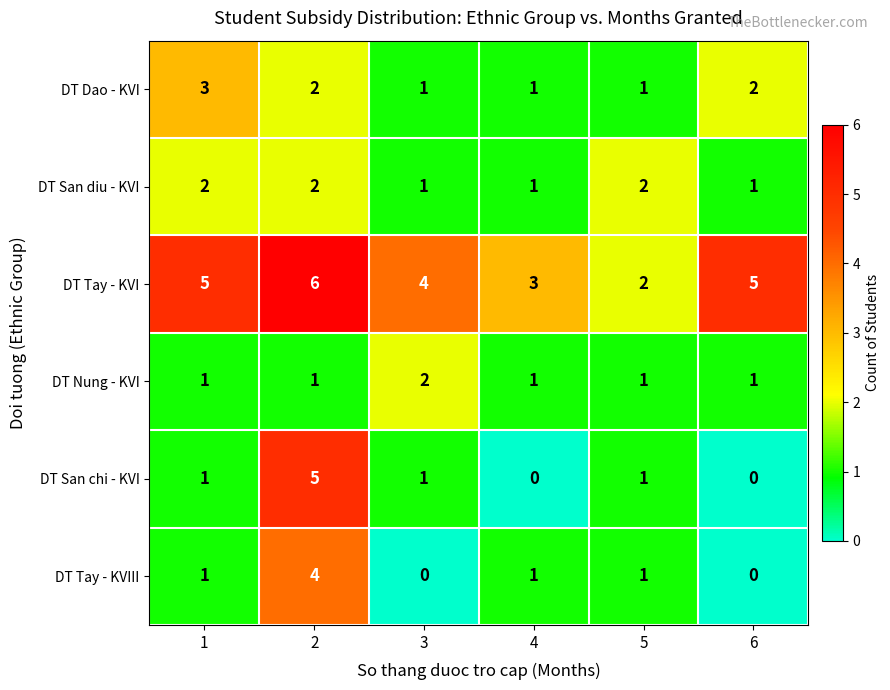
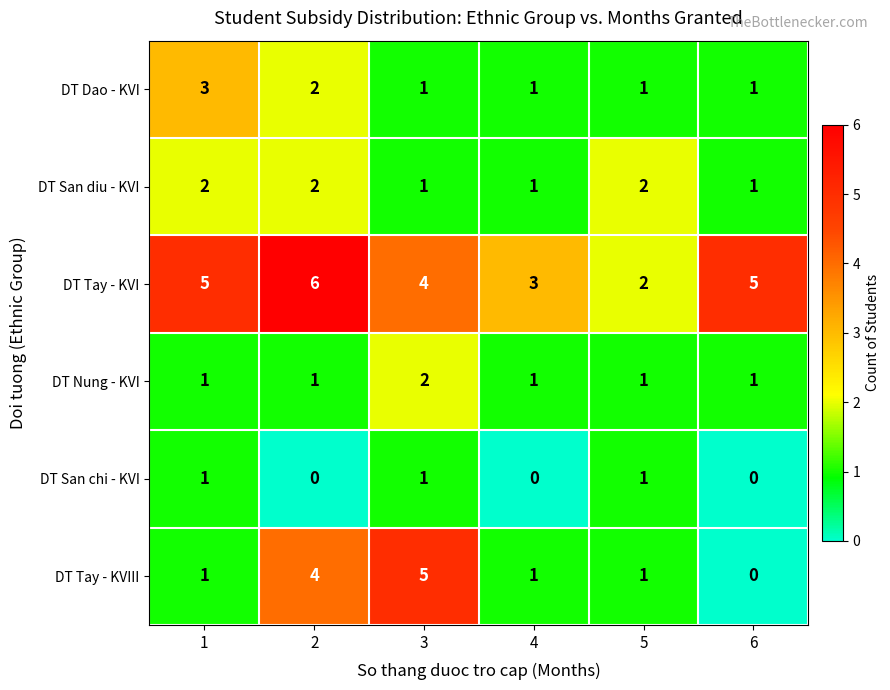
  {
    "DT Dao - KVI": {
      "1": 3,
      "2": 2,
      "3": 1,
      "4": 1,
      "5": 1,
-     "6": 2
+     "6": 1
    },
    "DT San diu - KVI": {
      "1": 2,
      "2": 2,
      "3": 1,
      "4": 1,
      "5": 2,
      "6": 1
    },
    "DT Tay - KVI": {
      "1": 5,
      "2": 6,
      "3": 4,
      "4": 3,
      "5": 2,
      "6": 5
    },
    "DT Nung - KVI": {
      "1": 1,
      "2": 1,
      "3": 2,
      "4": 1,
      "5": 1,
      "6": 1
    },
    "DT San chi - KVI": {
      "1": 1,
-     "2": 5,
+     "2": 0,
      "3": 1,
      "4": 0,
      "5": 1,
      "6": 0
    },
    "DT Tay - KVIII": {
      "1": 1,
      "2": 4,
-     "3": 0,
+     "3": 5,
      "4": 1,
      "5": 1,
      "6": 0
    }
  }
